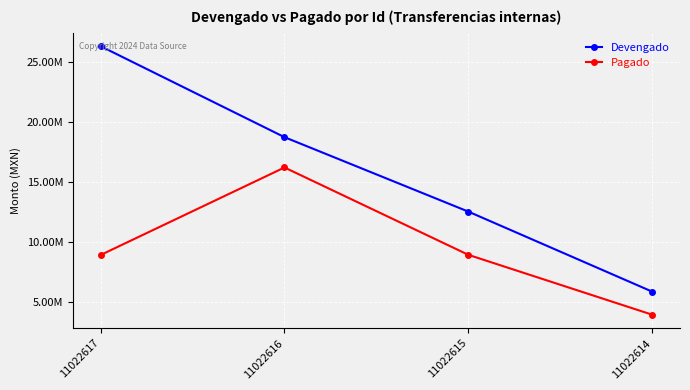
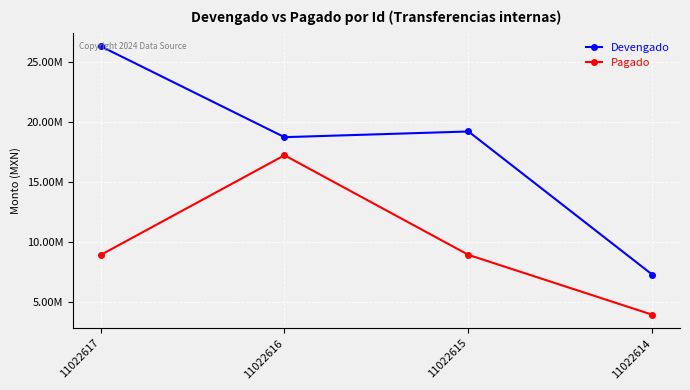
  {
    "Devengado": {
      "11022616": 18800000,
-     "11022615": 12600000,
-     "11022614": 5900000
+     "11022615": 19200000,
+     "11022614": 7300000
    },
    "Pagado": {
      "11022617": 8900000,
-     "11022616": 16200000,
+     "11022616": 17300000,
      "11022615": 8900000,
      "11022614": 3900000
    }
  }
